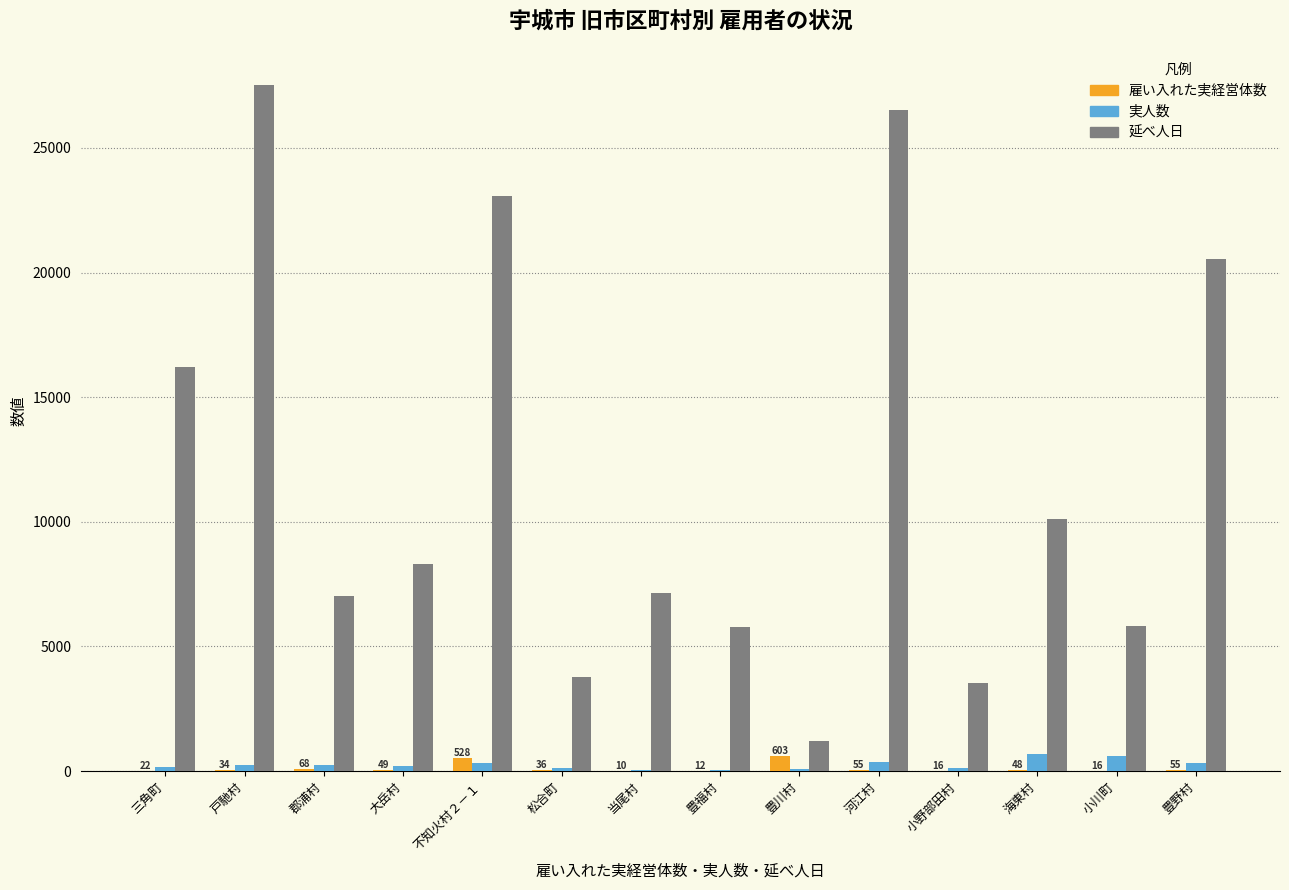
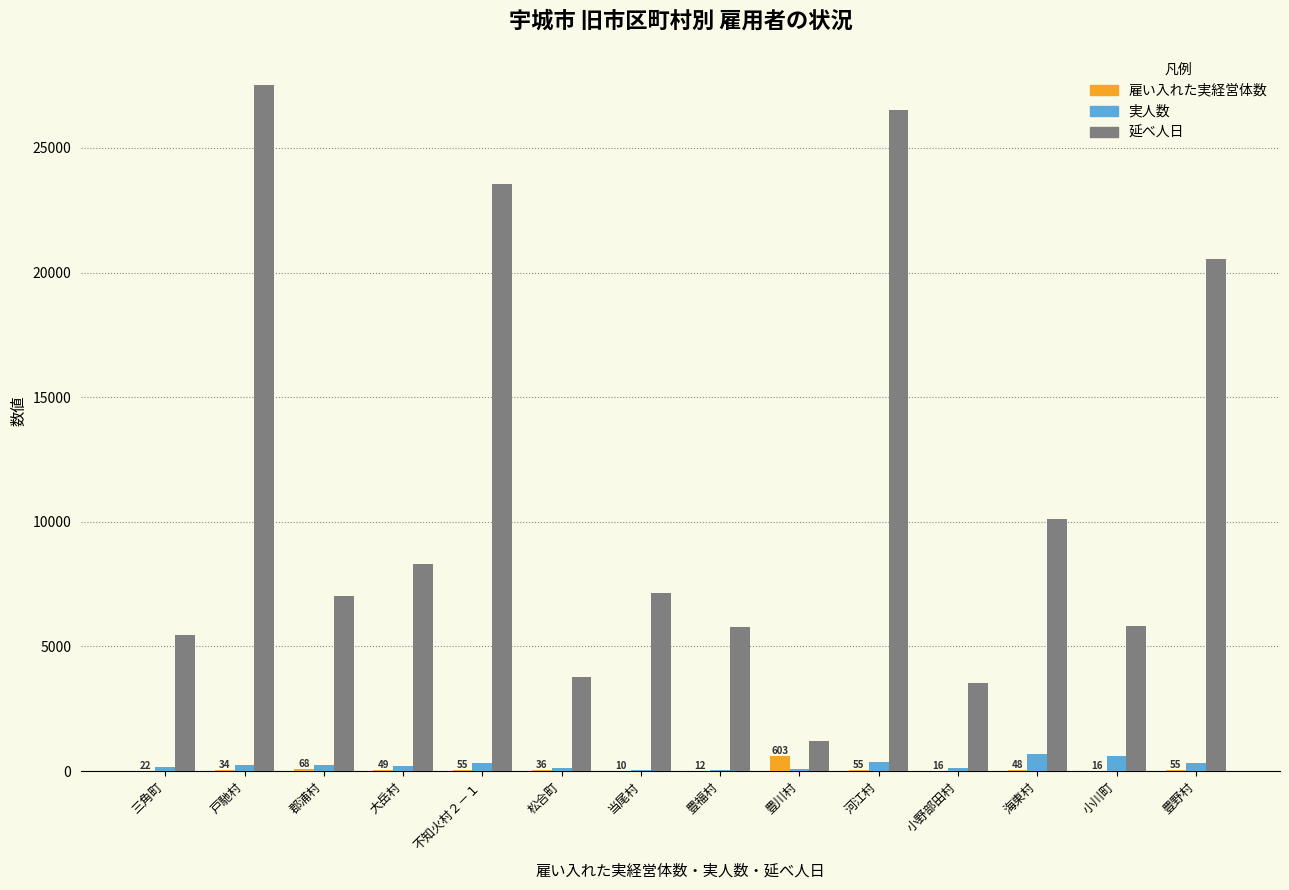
  {
    "雇い入れた実経営体数": {
      "三角町": 22,
      "戸馳村": 34,
      "郡浦村": 68,
      "大岳村": 49,
-     "不知火村２－１": 528,
+     "不知火村２－１": 55,
      "松合町": 36,
      "当尾村": 10,
      "豊福村": 12,
      "豊川村": 603,
      "河江村": 55,
      "小野部田村": 16,
      "海東村": 48,
      "小川町": 16,
      "豊野村": 55
    },
    "実人数": {
      "三角町": 200,
      "戸馳村": 200,
      "郡浦村": 300,
      "大岳村": 200,
      "不知火村２－１": 300,
      "松合町": 100,
      "河江村": 400,
      "小野部田村": 100,
      "海東村": 700,
      "小川町": 600,
      "豊野村": 300
    },
    "延べ人日": {
-     "三角町": 16200,
+     "三角町": 5500,
      "戸馳村": 27500,
      "郡浦村": 7000,
      "大岳村": 8300,
-     "不知火村２－１": 23100,
+     "不知火村２－１": 23500,
      "松合町": 3800,
      "当尾村": 7200,
      "豊福村": 5800,
      "豊川村": 1200,
      "河江村": 26500,
      "小野部田村": 3500,
      "海東村": 10100,
      "小川町": 5800,
      "豊野村": 20600
    }
  }
